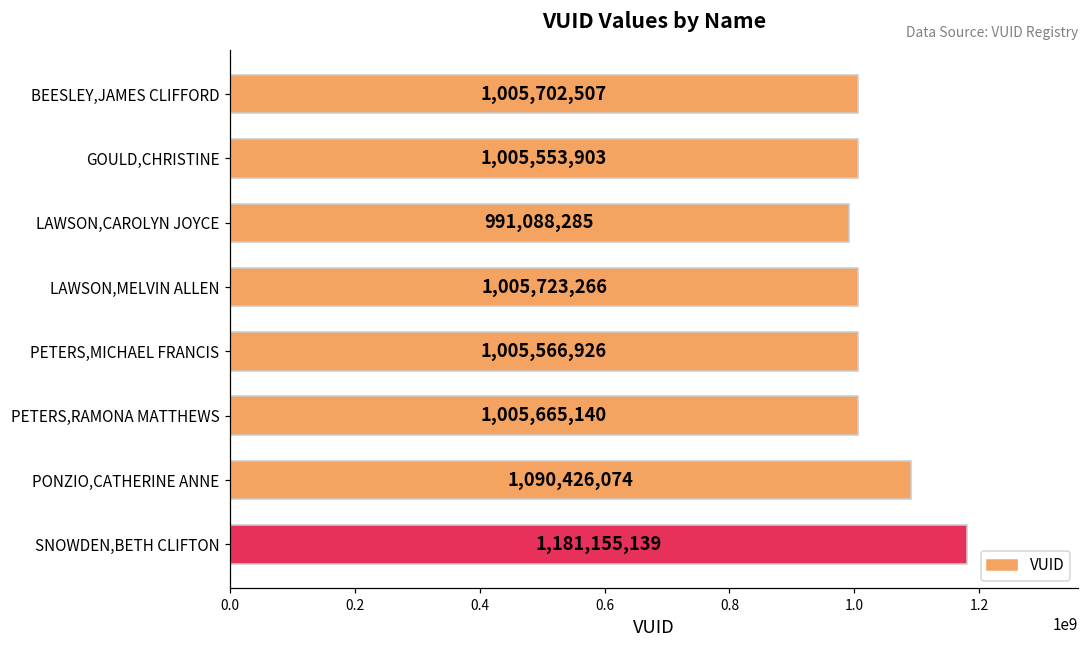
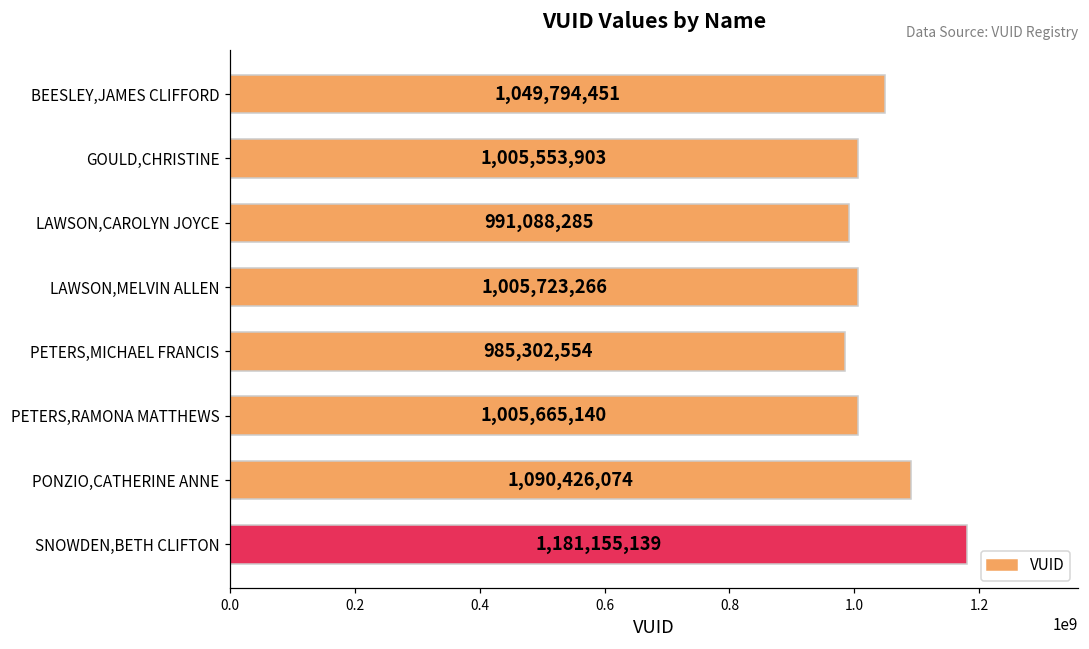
  {
-   "BEESLEY,JAMES CLIFFORD": "1,005,702,507",
+   "BEESLEY,JAMES CLIFFORD": "1,049,794,451",
    "GOULD,CHRISTINE": "1,005,553,903",
    "LAWSON,CAROLYN JOYCE": "991,088,285",
    "LAWSON,MELVIN ALLEN": "1,005,723,266",
-   "PETERS,MICHAEL FRANCIS": "1,005,566,926",
+   "PETERS,MICHAEL FRANCIS": "985,302,554",
    "PETERS,RAMONA MATTHEWS": "1,005,665,140",
    "PONZIO,CATHERINE ANNE": "1,090,426,074",
    "SNOWDEN,BETH CLIFTON": "1,181,155,139"
  }
